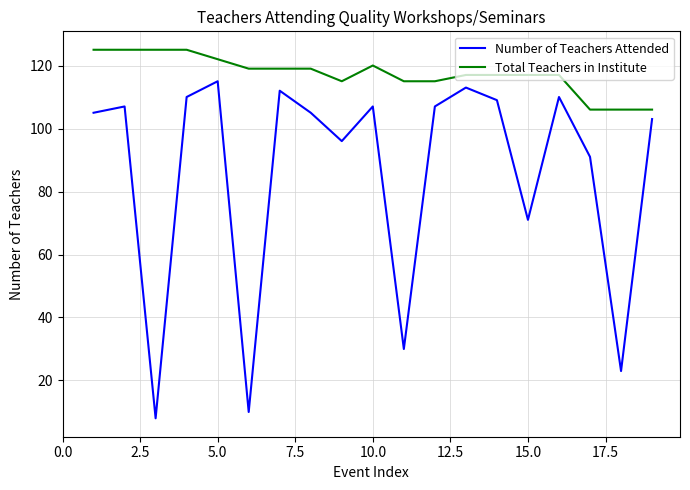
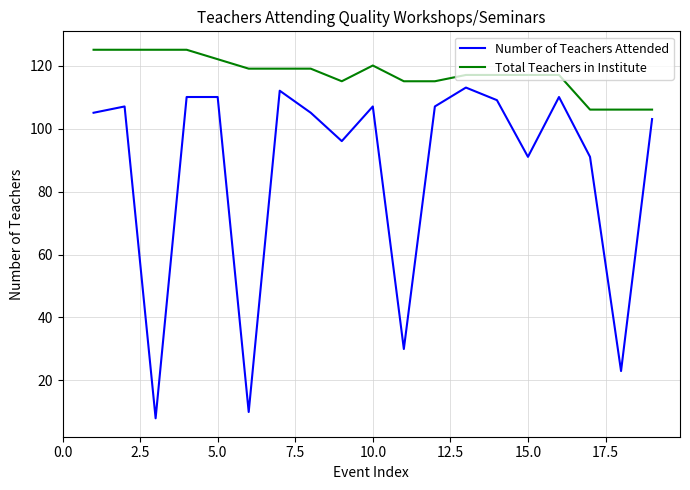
  {
    "Number of Teachers Attended": {
-     "5.0": 115,
+     "5.0": 110,
      "10.0": 107,
-     "15.0": 71
+     "15.0": 91
    },
    "Total Teachers in Institute": {
      "5.0": 122,
      "10.0": 120
    }
  }
